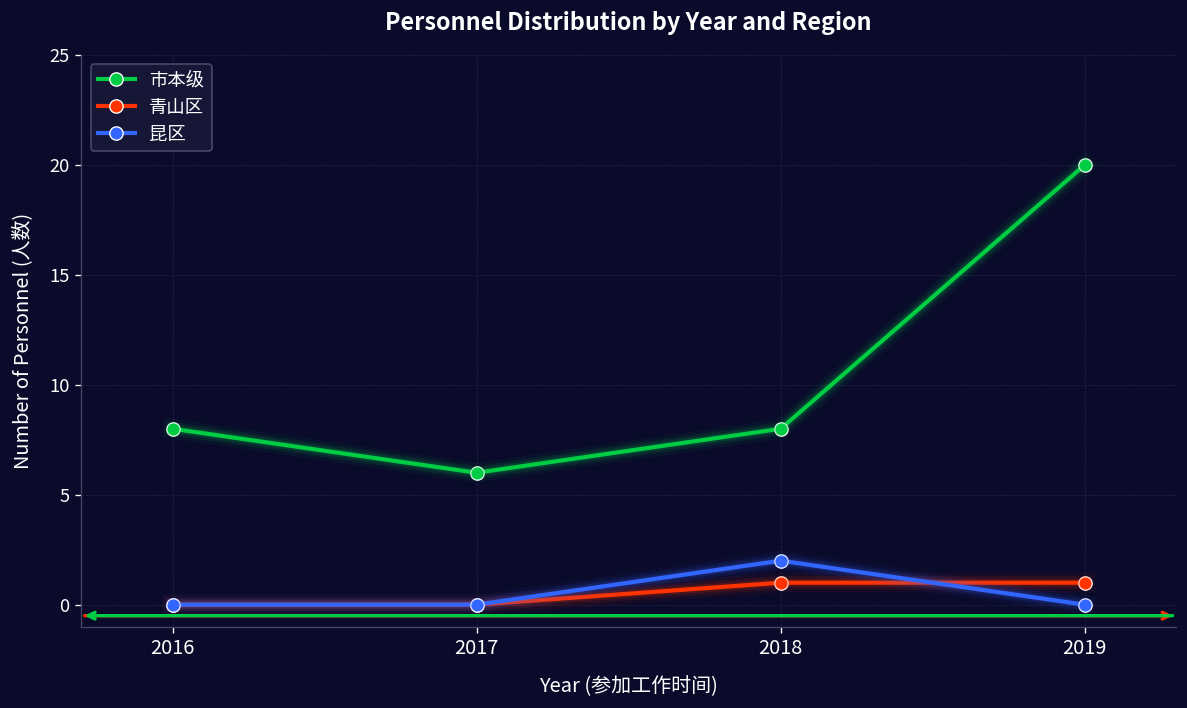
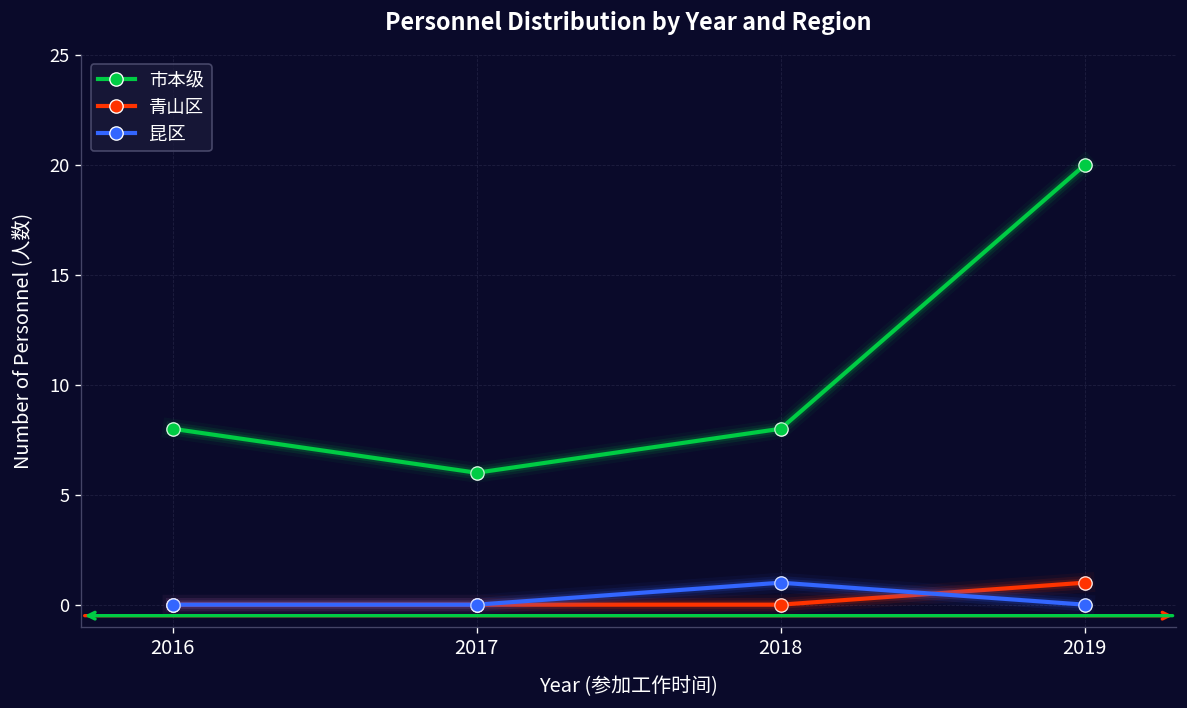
  {
    "市本级": {
      "2016": 8,
      "2017": 6,
      "2018": 8,
      "2019": 20
    },
    "青山区": {
-     "2018": 1,
+     "2018": 0,
      "2019": 1
    },
    "昆区": {
-     "2018": 2,
+     "2018": 1,
      "2019": 0
    }
  }
